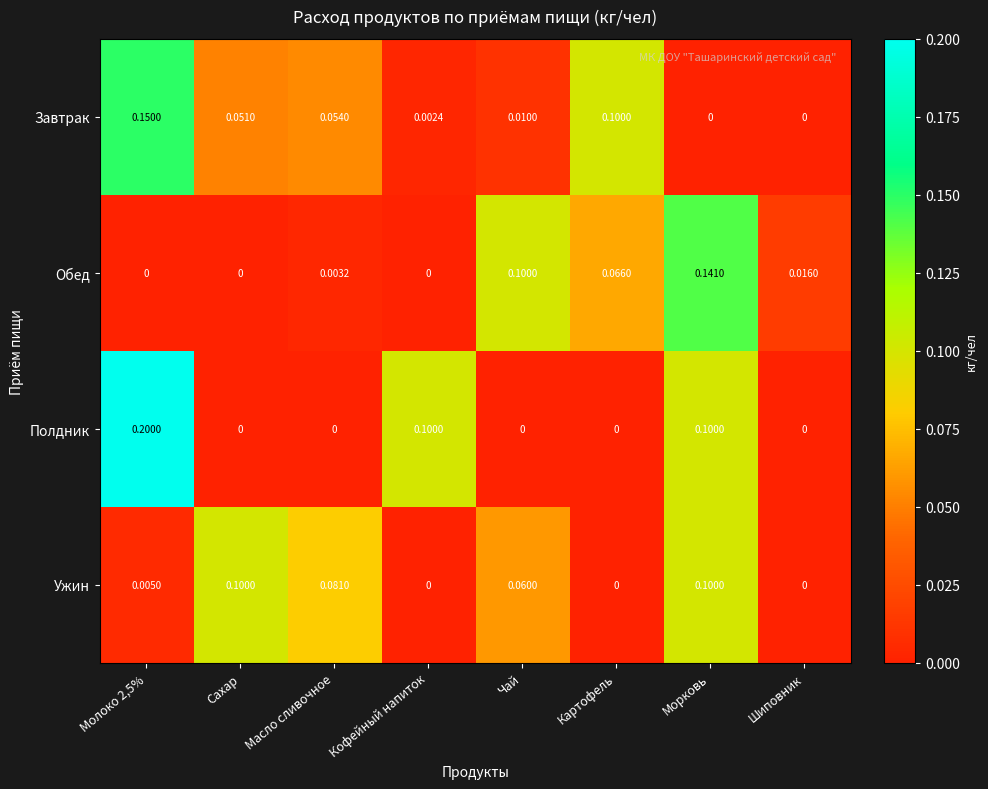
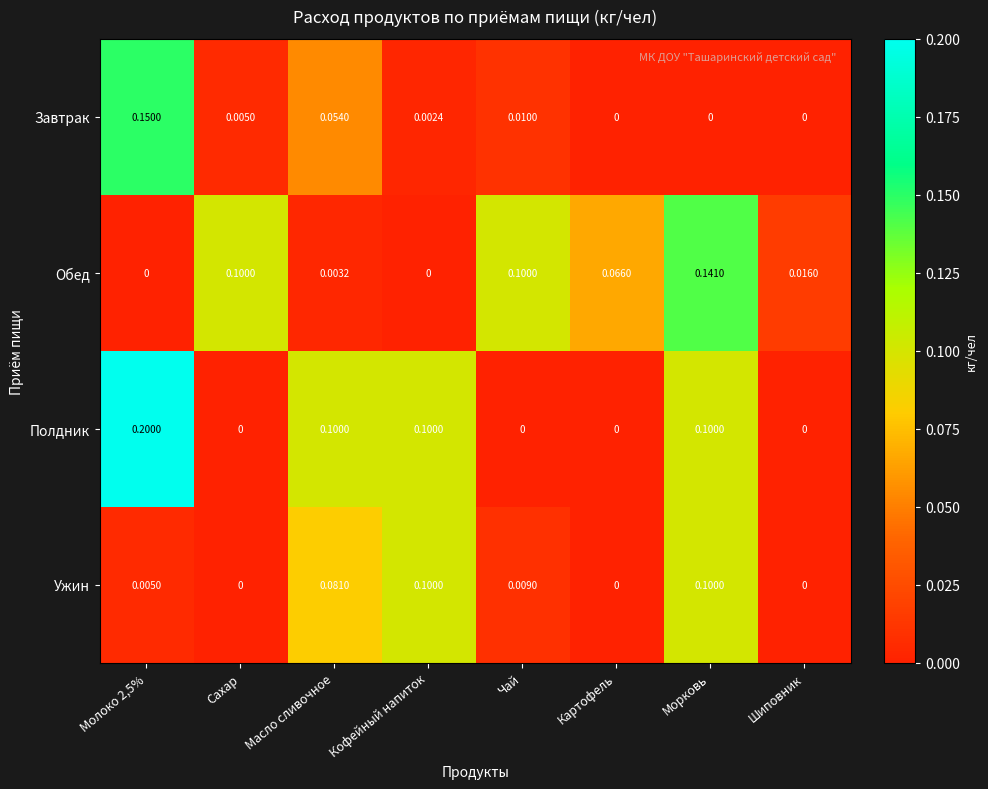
  {
    "Завтрак": {
      "Молоко 2,5%": 0.1500,
-     "Сахар": 0.0510,
+     "Сахар": 0.0050,
      "Масло сливочное": 0.0540,
      "Кофейный напиток": 0.0024,
      "Чай": 0.0100,
-     "Картофель": 0.1000,
+     "Картофель": 0,
      "Шиповник": 0
    },
    "Обед": {
      "Молоко 2,5%": 0,
-     "Сахар": 0,
+     "Сахар": 0.1000,
      "Масло сливочное": 0.0032,
      "Кофейный напиток": 0,
      "Чай": 0.1000,
      "Картофель": 0.0660,
      "Морковь": 0.1410,
      "Шиповник": 0.0160
    },
    "Полдник": {
      "Молоко 2,5%": 0.2000,
      "Сахар": 0,
-     "Масло сливочное": 0,
+     "Масло сливочное": 0.1000,
      "Кофейный напиток": 0.1000,
      "Чай": 0,
      "Картофель": 0,
      "Морковь": 0.1000,
      "Шиповник": 0
    },
    "Ужин": {
      "Молоко 2,5%": 0.0050,
-     "Сахар": 0.1000,
+     "Сахар": 0,
      "Масло сливочное": 0.0810,
-     "Кофейный напиток": 0,
-     "Чай": 0.0600,
+     "Кофейный напиток": 0.1000,
+     "Чай": 0.0090,
      "Картофель": 0,
      "Морковь": 0.1000,
      "Шиповник": 0
    }
  }
